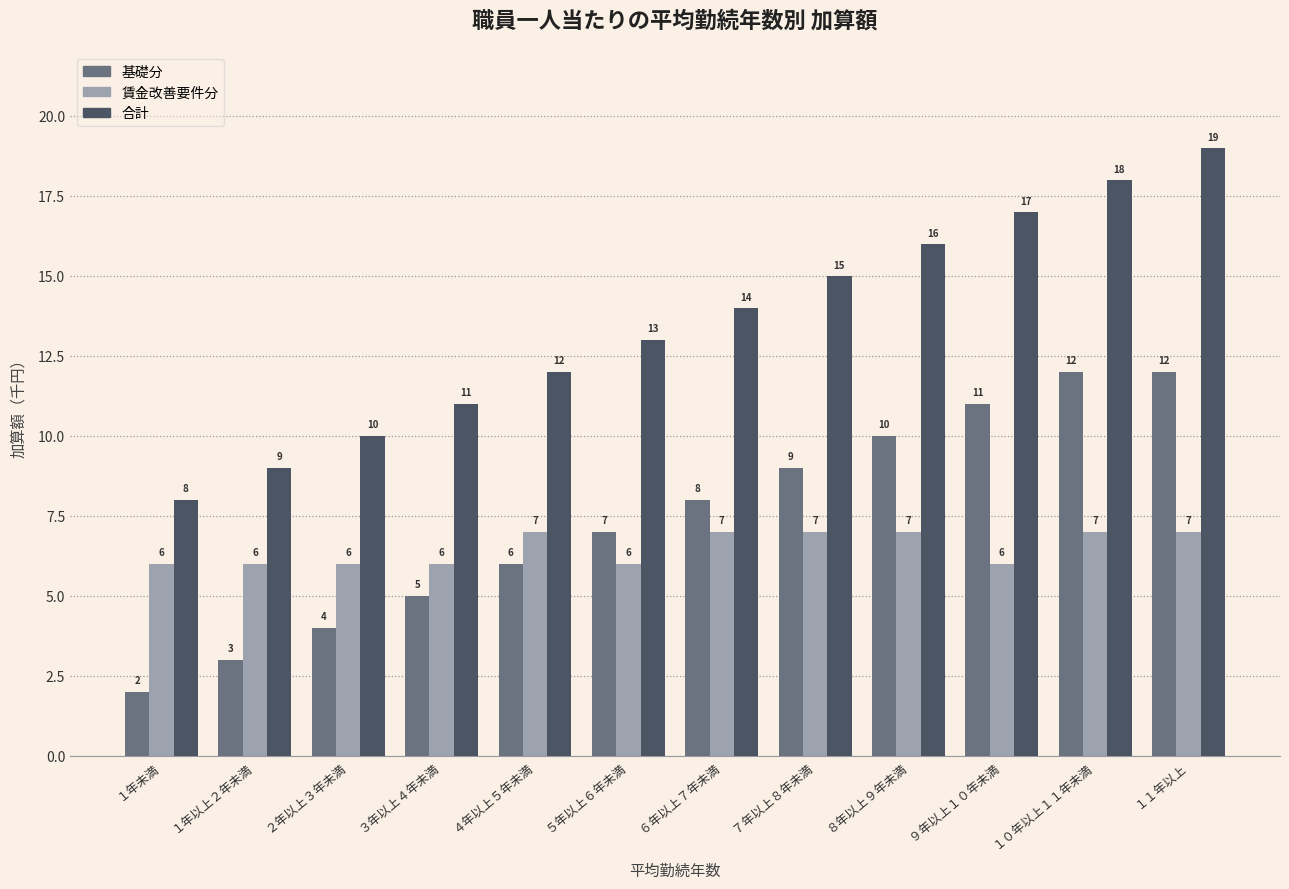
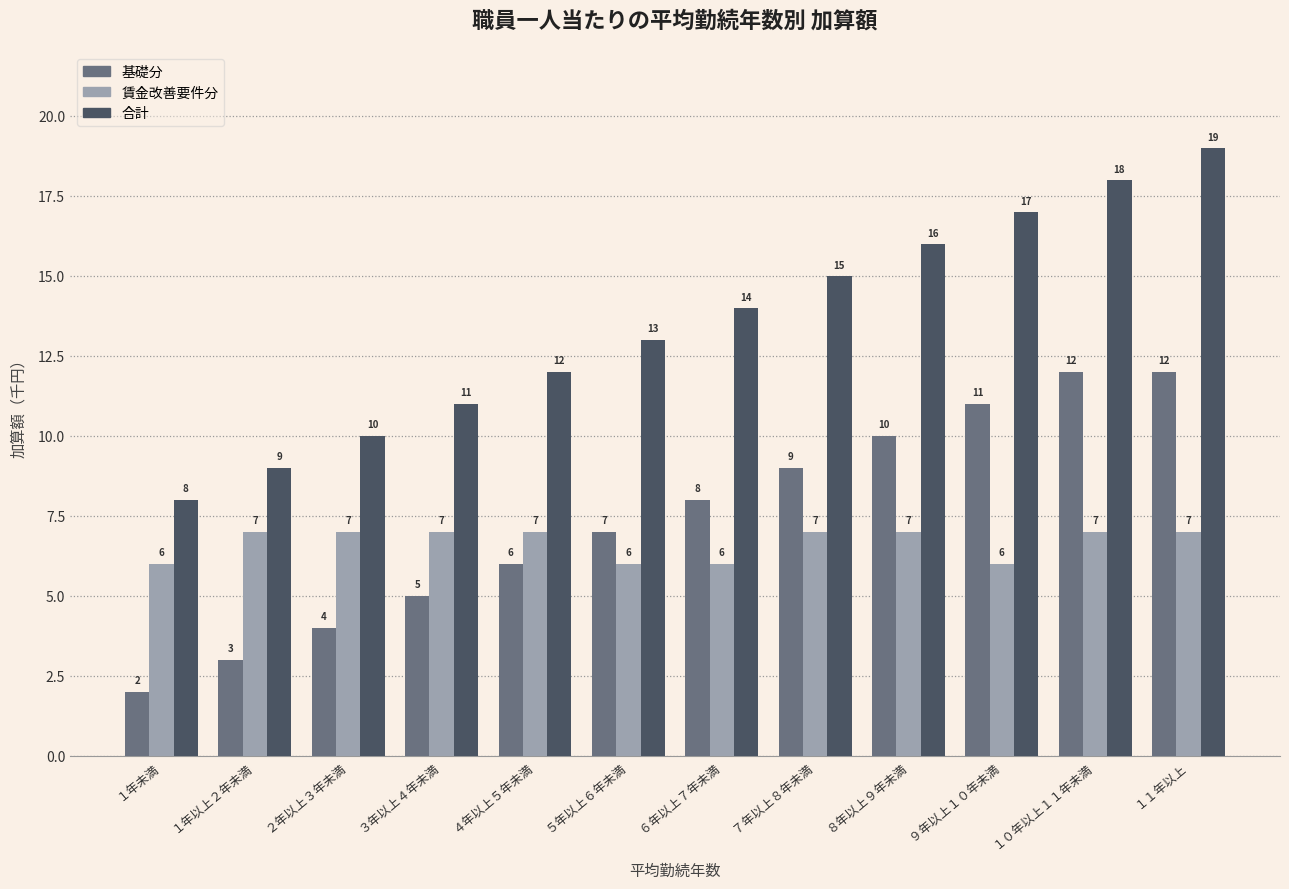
  {
    "賃金改善要件分": {
      "１年未満": 6,
-     "１年以上２年未満": 6,
-     "２年以上３年未満": 6,
-     "３年以上４年未満": 6,
+     "１年以上２年未満": 7,
+     "２年以上３年未満": 7,
+     "３年以上４年未満": 7,
      "４年以上５年未満": 7,
      "５年以上６年未満": 6,
-     "６年以上７年未満": 7,
+     "６年以上７年未満": 6,
      "７年以上８年未満": 7,
      "８年以上９年未満": 7,
      "９年以上１０年未満": 6,
      "１０年以上１１年未満": 7,
      "１１年以上": 7
    }
  }
